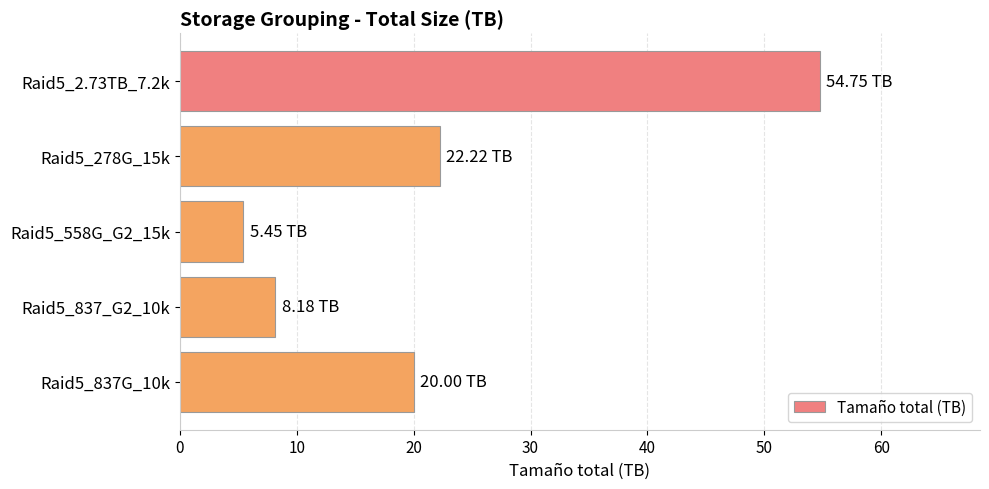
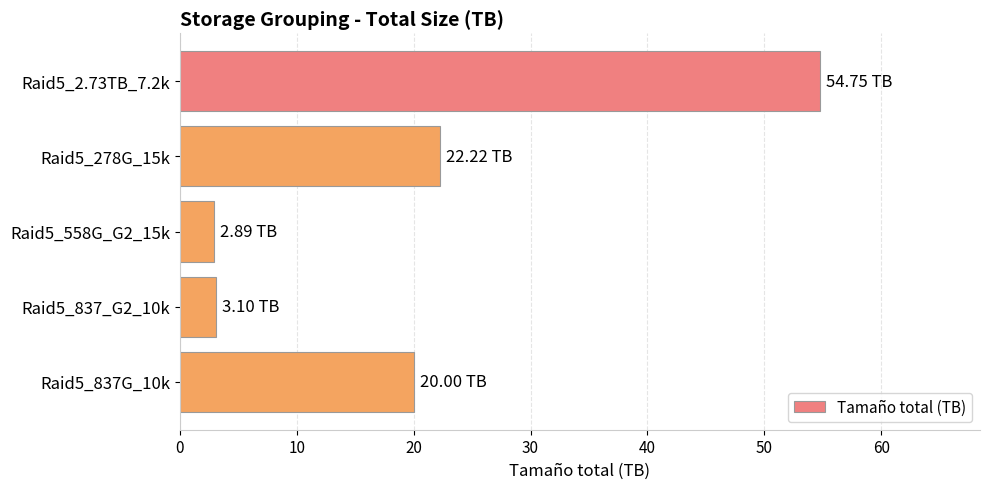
  {
    "Raid5_2.73TB_7.2k": 54.75,
    "Raid5_278G_15k": 22.22,
-   "Raid5_558G_G2_15k": 5.45,
-   "Raid5_837_G2_10k": 8.18,
+   "Raid5_558G_G2_15k": 2.89,
+   "Raid5_837_G2_10k": 3.10,
    "Raid5_837G_10k": 20.00
  }
